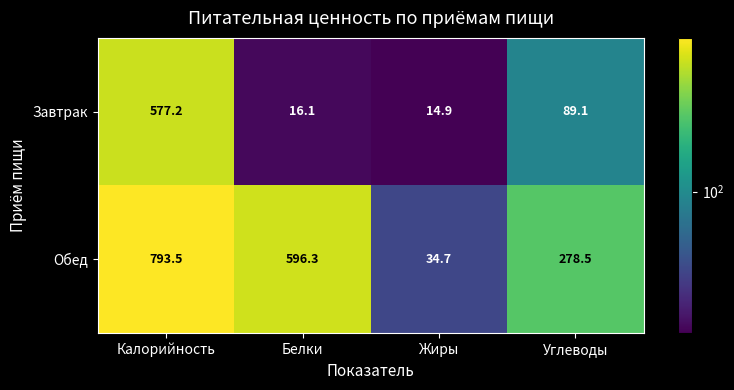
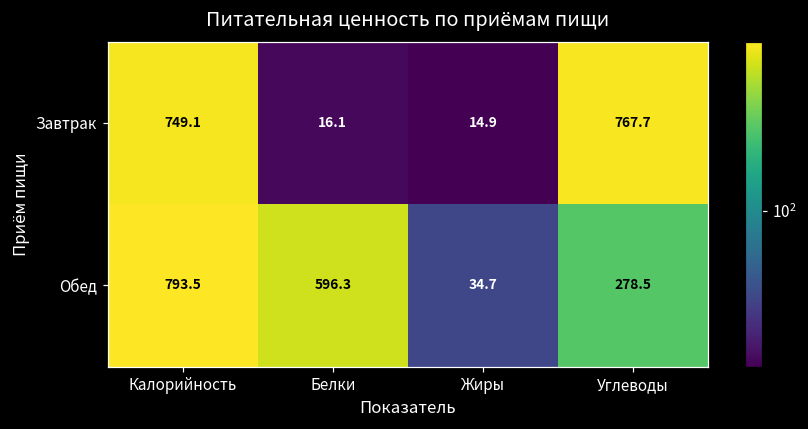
  {
    "Завтрак": {
-     "Калорийность": 577.2,
+     "Калорийность": 749.1,
      "Белки": 16.1,
      "Жиры": 14.9,
-     "Углеводы": 89.1
+     "Углеводы": 767.7
    },
    "Обед": {
      "Калорийность": 793.5,
      "Белки": 596.3,
      "Жиры": 34.7,
      "Углеводы": 278.5
    }
  }
